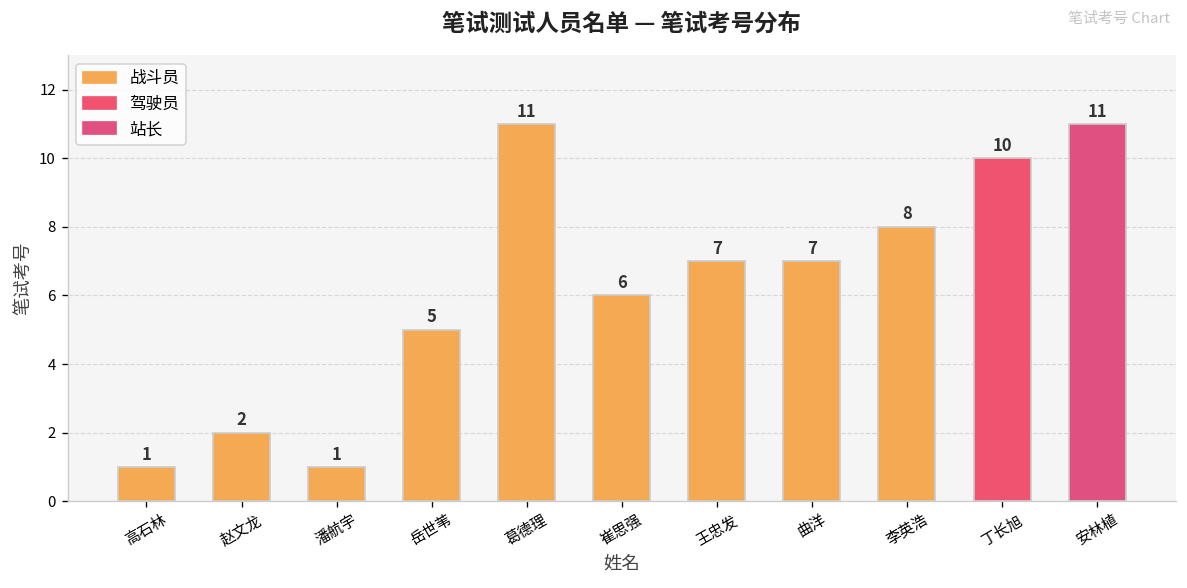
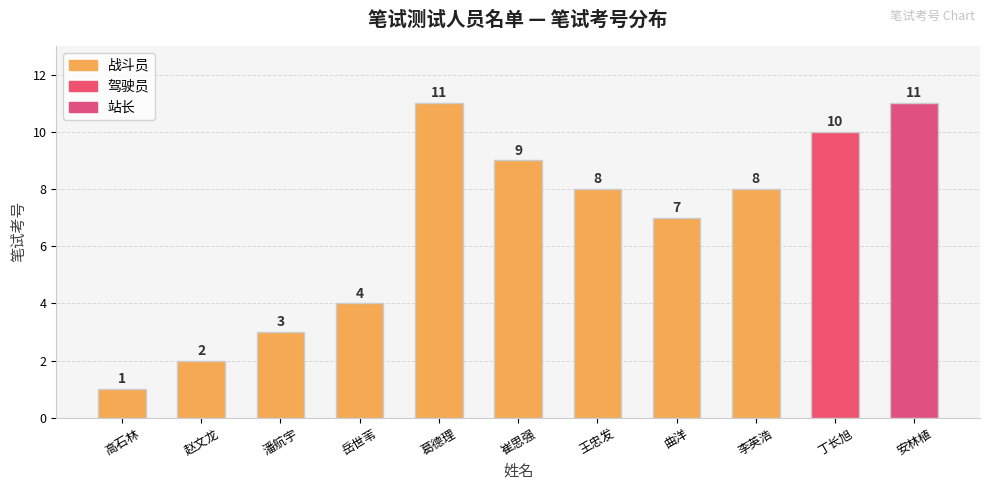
  {
    "高石林": 1,
    "赵文龙": 2,
-   "潘航宇": 1,
-   "岳世苇": 5,
+   "潘航宇": 3,
+   "岳世苇": 4,
    "葛德理": 11,
-   "崔思强": 6,
-   "王忠发": 7,
+   "崔思强": 9,
+   "王忠发": 8,
    "曲洋": 7,
    "李英浩": 8,
    "丁长旭": 10,
    "安林植": 11
  }
